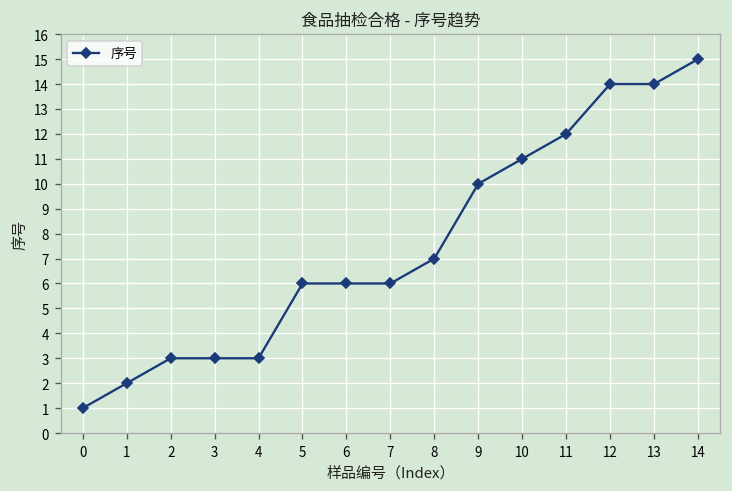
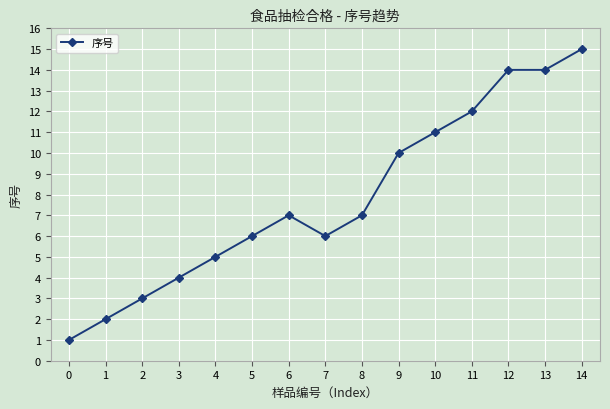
  {
    "0": 1,
    "1": 2,
    "2": 3,
-   "3": 3,
-   "4": 3,
+   "3": 4,
+   "4": 5,
    "5": 6,
-   "6": 6,
+   "6": 7,
    "7": 6,
    "8": 7,
    "9": 10,
    "10": 11,
    "11": 12,
    "12": 14,
    "13": 14,
    "14": 15
  }
